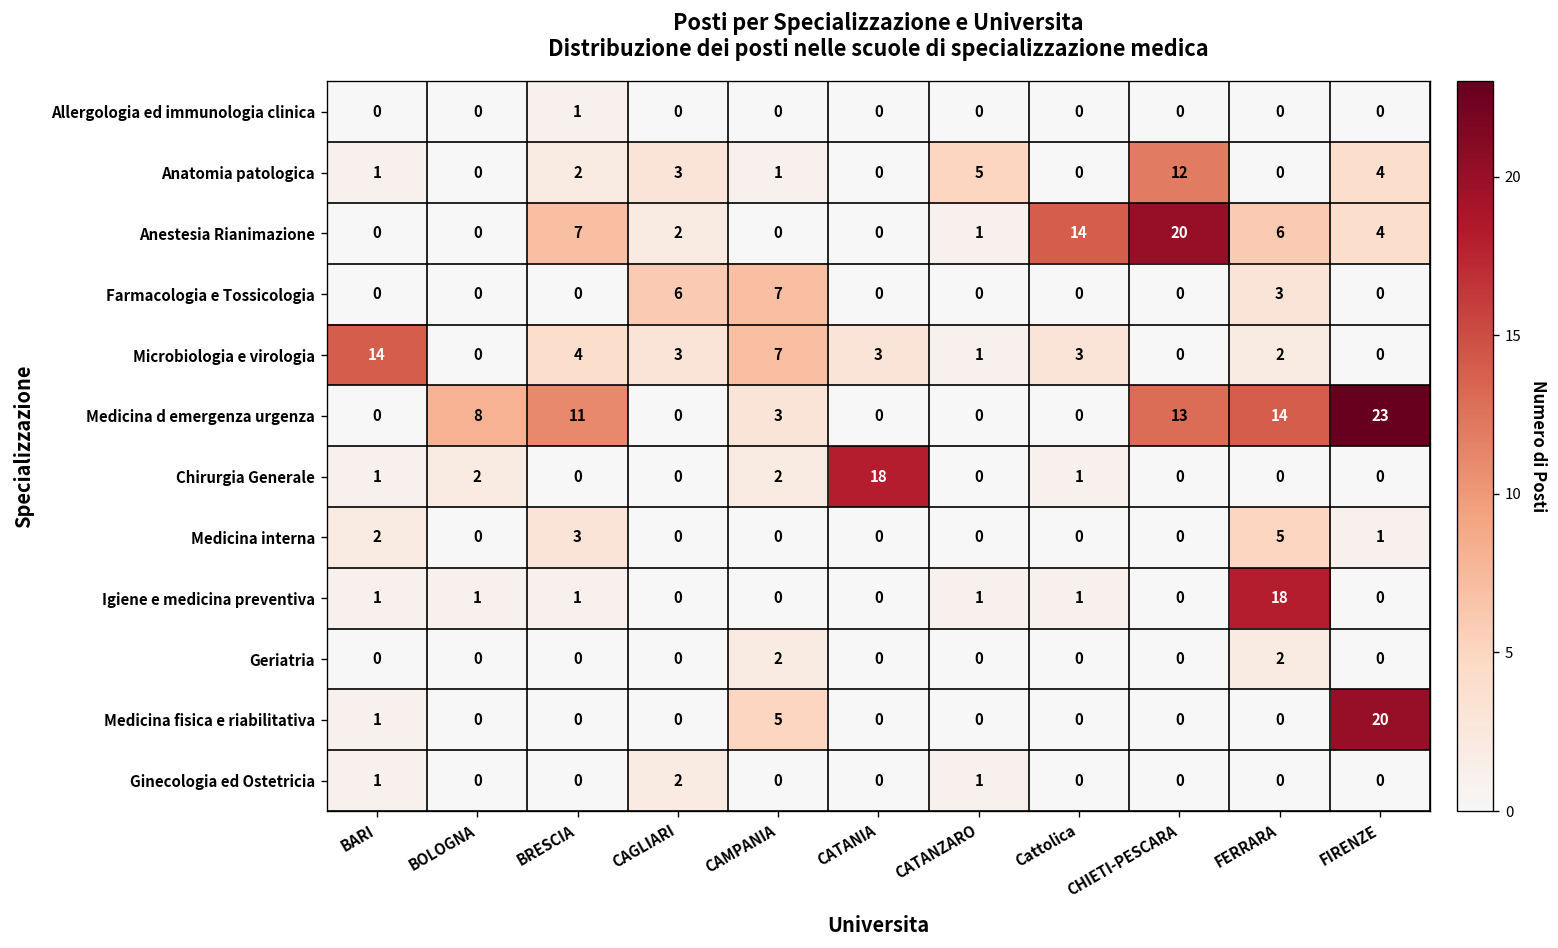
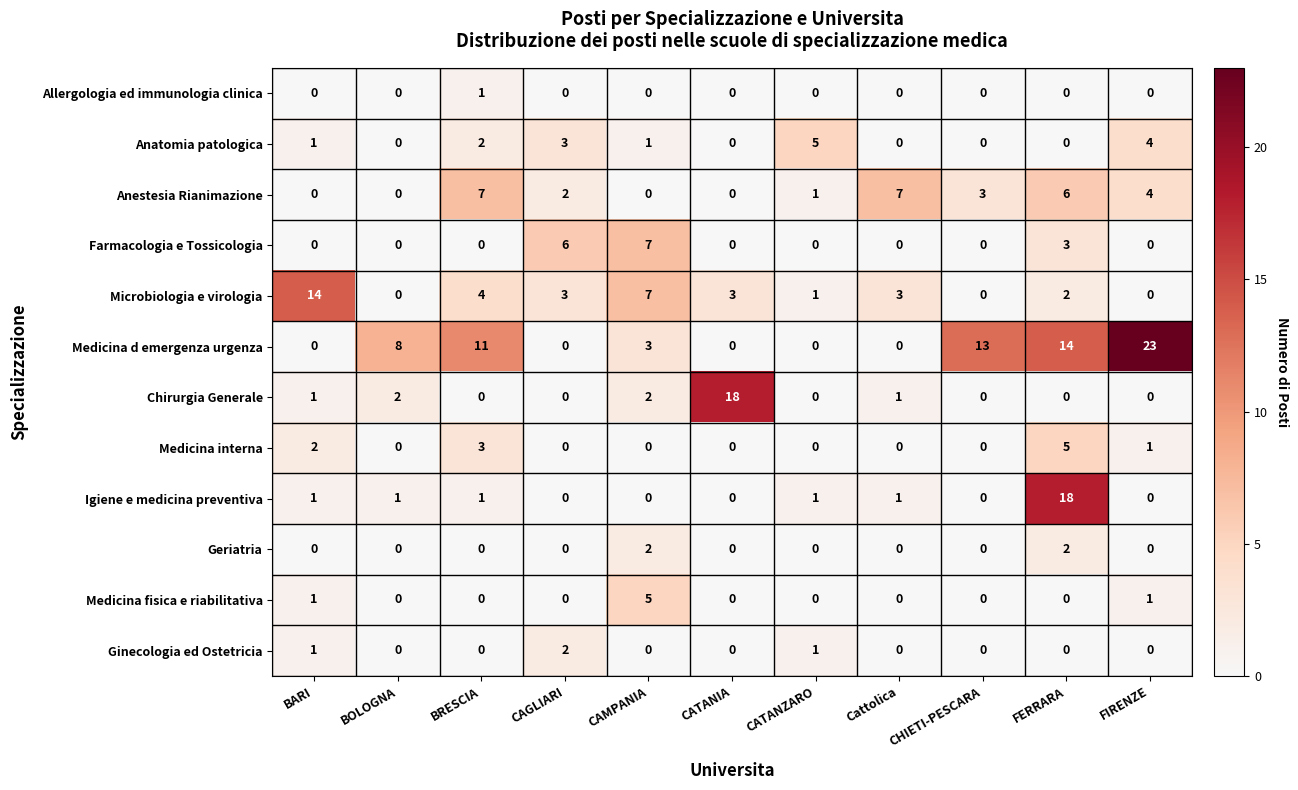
  {
    "Allergologia ed immunologia clinica": {
      "BARI": 0,
      "BOLOGNA": 0,
      "BRESCIA": 1,
      "CAGLIARI": 0,
      "CAMPANIA": 0,
      "CATANIA": 0,
      "CATANZARO": 0,
      "Cattolica": 0,
      "CHIETI-PESCARA": 0,
      "FERRARA": 0,
      "FIRENZE": 0
    },
    "Anatomia patologica": {
      "BARI": 1,
      "BOLOGNA": 0,
      "BRESCIA": 2,
      "CAGLIARI": 3,
      "CAMPANIA": 1,
      "CATANIA": 0,
      "CATANZARO": 5,
      "Cattolica": 0,
-     "CHIETI-PESCARA": 12,
+     "CHIETI-PESCARA": 0,
      "FERRARA": 0,
      "FIRENZE": 4
    },
    "Anestesia Rianimazione": {
      "BARI": 0,
      "BOLOGNA": 0,
      "BRESCIA": 7,
      "CAGLIARI": 2,
      "CAMPANIA": 0,
      "CATANIA": 0,
      "CATANZARO": 1,
-     "Cattolica": 14,
-     "CHIETI-PESCARA": 20,
+     "Cattolica": 7,
+     "CHIETI-PESCARA": 3,
      "FERRARA": 6,
      "FIRENZE": 4
    },
    "Farmacologia e Tossicologia": {
      "BARI": 0,
      "BOLOGNA": 0,
      "BRESCIA": 0,
      "CAGLIARI": 6,
      "CAMPANIA": 7,
      "CATANIA": 0,
      "CATANZARO": 0,
      "Cattolica": 0,
      "CHIETI-PESCARA": 0,
      "FERRARA": 3,
      "FIRENZE": 0
    },
    "Microbiologia e virologia": {
      "BARI": 14,
      "BOLOGNA": 0,
      "BRESCIA": 4,
      "CAGLIARI": 3,
      "CAMPANIA": 7,
      "CATANIA": 3,
      "CATANZARO": 1,
      "Cattolica": 3,
      "CHIETI-PESCARA": 0,
      "FERRARA": 2,
      "FIRENZE": 0
    },
    "Medicina d emergenza urgenza": {
      "BARI": 0,
      "BOLOGNA": 8,
      "BRESCIA": 11,
      "CAGLIARI": 0,
      "CAMPANIA": 3,
      "CATANIA": 0,
      "CATANZARO": 0,
      "Cattolica": 0,
      "CHIETI-PESCARA": 13,
      "FERRARA": 14,
      "FIRENZE": 23
    },
    "Chirurgia Generale": {
      "BARI": 1,
      "BOLOGNA": 2,
      "BRESCIA": 0,
      "CAGLIARI": 0,
      "CAMPANIA": 2,
      "CATANIA": 18,
      "CATANZARO": 0,
      "Cattolica": 1,
      "CHIETI-PESCARA": 0,
      "FERRARA": 0,
      "FIRENZE": 0
    },
    "Medicina interna": {
      "BARI": 2,
      "BOLOGNA": 0,
      "BRESCIA": 3,
      "CAGLIARI": 0,
      "CAMPANIA": 0,
      "CATANIA": 0,
      "CATANZARO": 0,
      "Cattolica": 0,
      "CHIETI-PESCARA": 0,
      "FERRARA": 5,
      "FIRENZE": 1
    },
    "Igiene e medicina preventiva": {
      "BARI": 1,
      "BOLOGNA": 1,
      "BRESCIA": 1,
      "CAGLIARI": 0,
      "CAMPANIA": 0,
      "CATANIA": 0,
      "CATANZARO": 1,
      "Cattolica": 1,
      "CHIETI-PESCARA": 0,
      "FERRARA": 18,
      "FIRENZE": 0
    },
    "Geriatria": {
      "BARI": 0,
      "BOLOGNA": 0,
      "BRESCIA": 0,
      "CAGLIARI": 0,
      "CAMPANIA": 2,
      "CATANIA": 0,
      "CATANZARO": 0,
      "Cattolica": 0,
      "CHIETI-PESCARA": 0,
      "FERRARA": 2,
      "FIRENZE": 0
    },
    "Medicina fisica e riabilitativa": {
      "BARI": 1,
      "BOLOGNA": 0,
      "BRESCIA": 0,
      "CAGLIARI": 0,
      "CAMPANIA": 5,
      "CATANIA": 0,
      "CATANZARO": 0,
      "Cattolica": 0,
      "CHIETI-PESCARA": 0,
      "FERRARA": 0,
-     "FIRENZE": 20
+     "FIRENZE": 1
    },
    "Ginecologia ed Ostetricia": {
      "BARI": 1,
      "BOLOGNA": 0,
      "BRESCIA": 0,
      "CAGLIARI": 2,
      "CAMPANIA": 0,
      "CATANIA": 0,
      "CATANZARO": 1,
      "Cattolica": 0,
      "CHIETI-PESCARA": 0,
      "FERRARA": 0,
      "FIRENZE": 0
    }
  }
